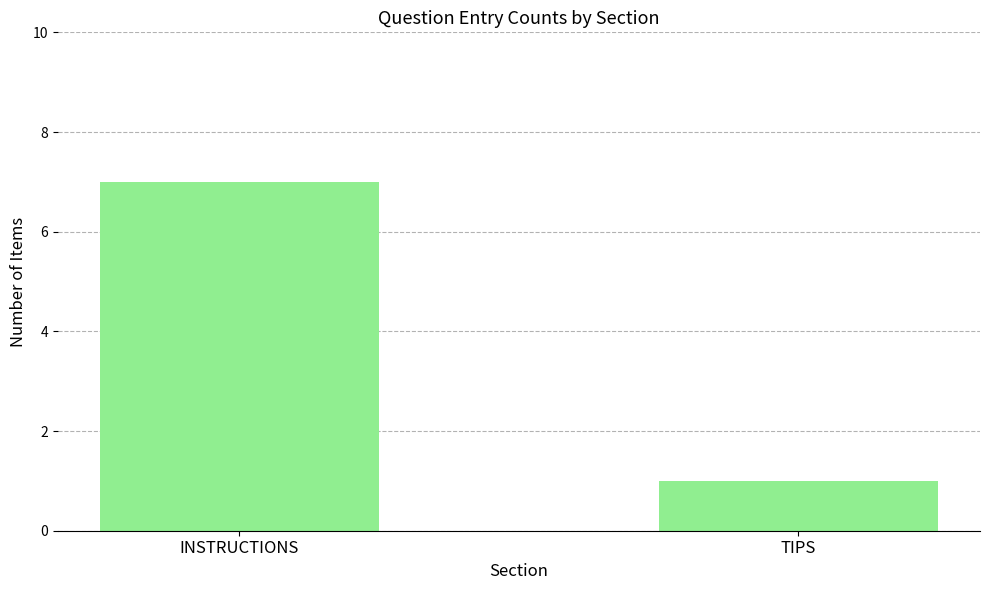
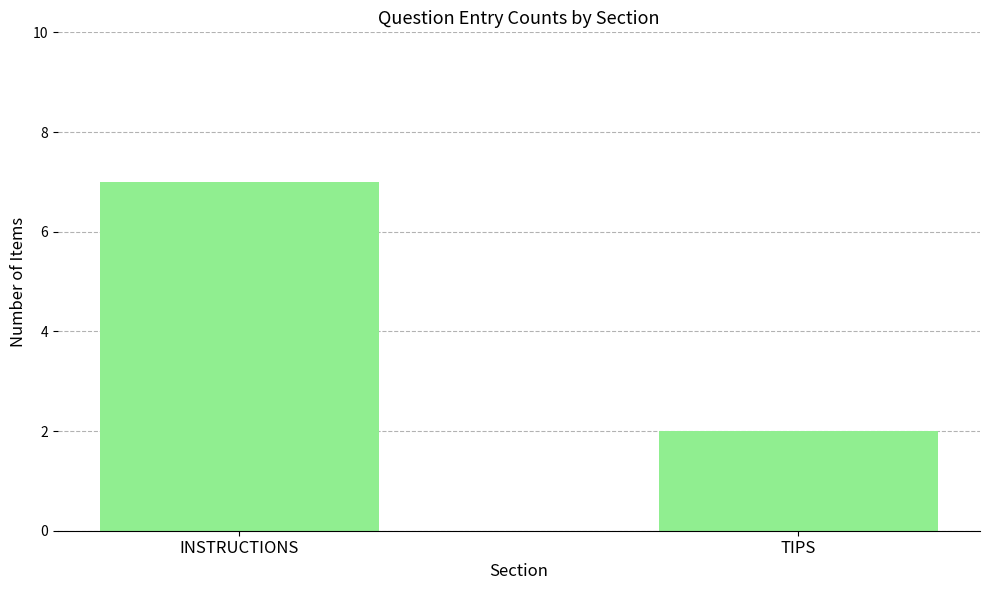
  {
    "INSTRUCTIONS": 7,
-   "TIPS": 1
+   "TIPS": 2
  }
